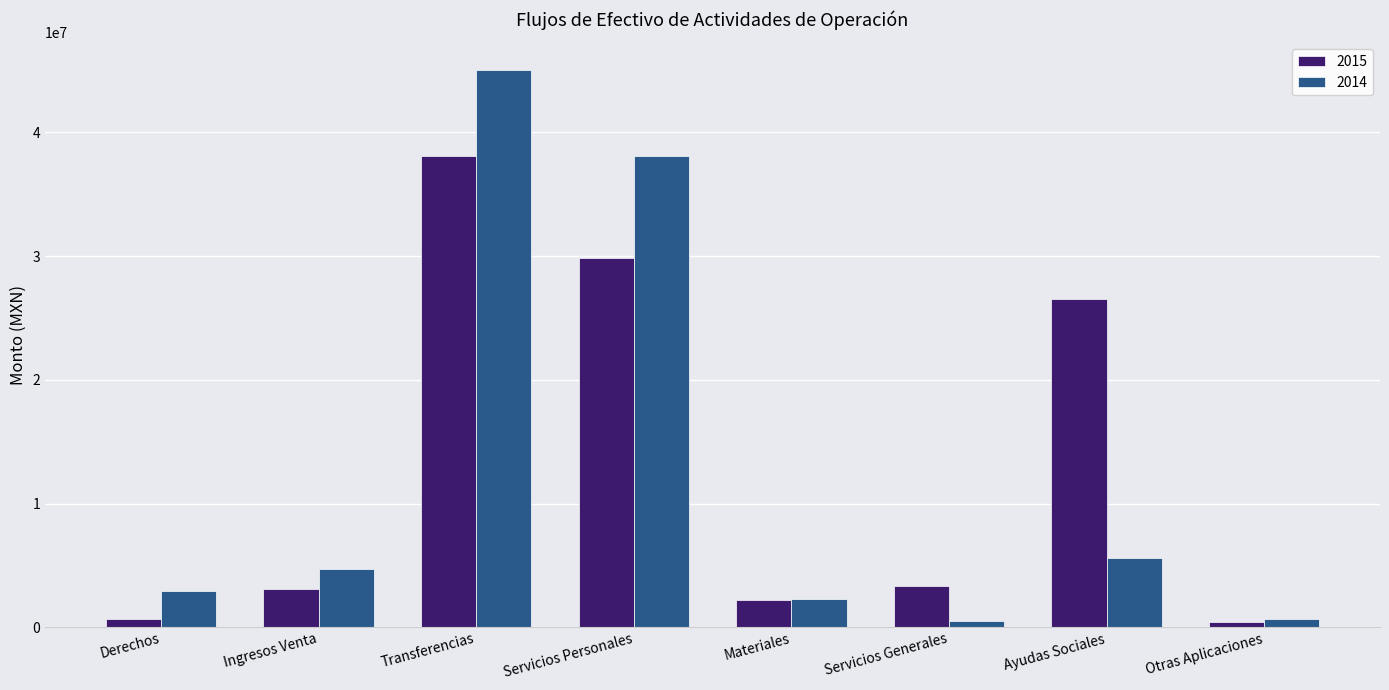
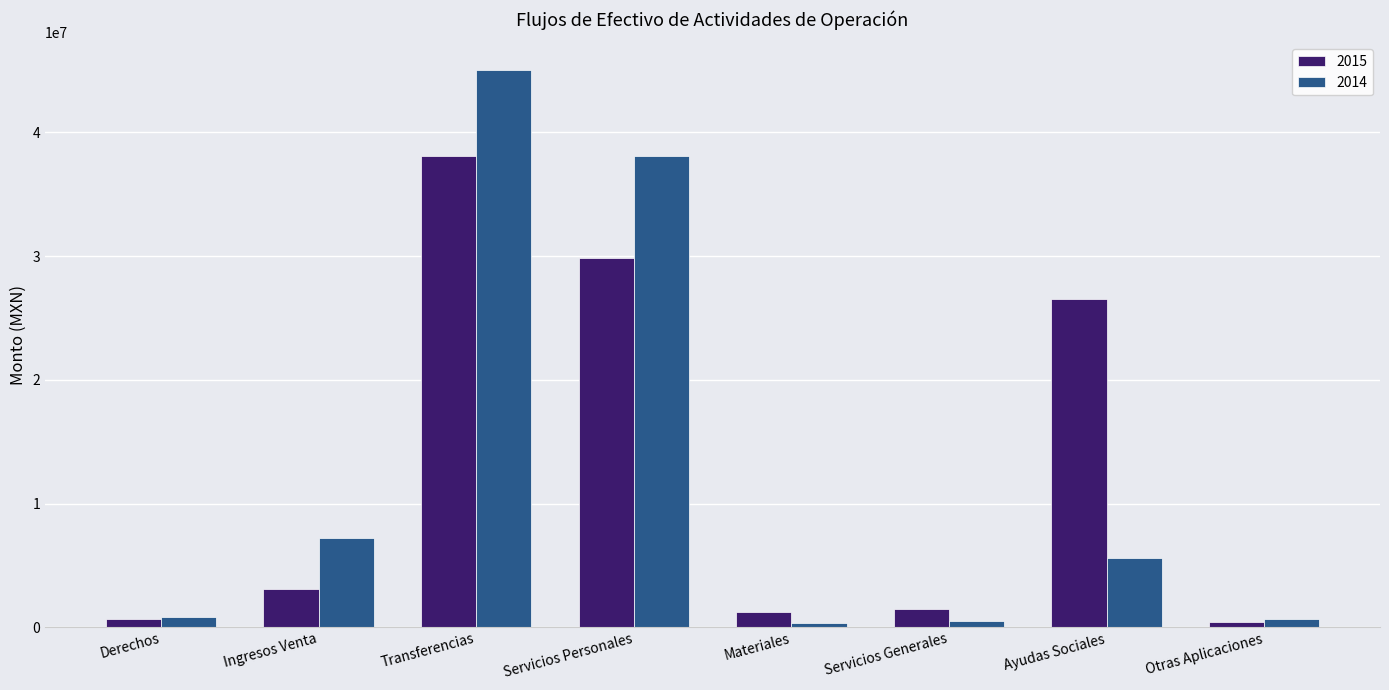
  {
    "2015": {
      "Derechos": 700000,
      "Ingresos Venta": 3100000,
      "Transferencias": 38100000,
      "Servicios Personales": 29900000,
-     "Materiales": 2200000,
-     "Servicios Generales": 3300000,
+     "Materiales": 1300000,
+     "Servicios Generales": 1500000,
      "Ayudas Sociales": 26500000,
      "Otras Aplicaciones": 400000
    },
    "2014": {
-     "Derechos": 2900000,
-     "Ingresos Venta": 4700000,
+     "Derechos": 800000,
+     "Ingresos Venta": 7200000,
      "Transferencias": 45000000,
      "Servicios Personales": 38100000,
-     "Materiales": 2300000,
+     "Materiales": 300000,
      "Servicios Generales": 500000,
      "Ayudas Sociales": 5600000,
      "Otras Aplicaciones": 700000
    }
  }
